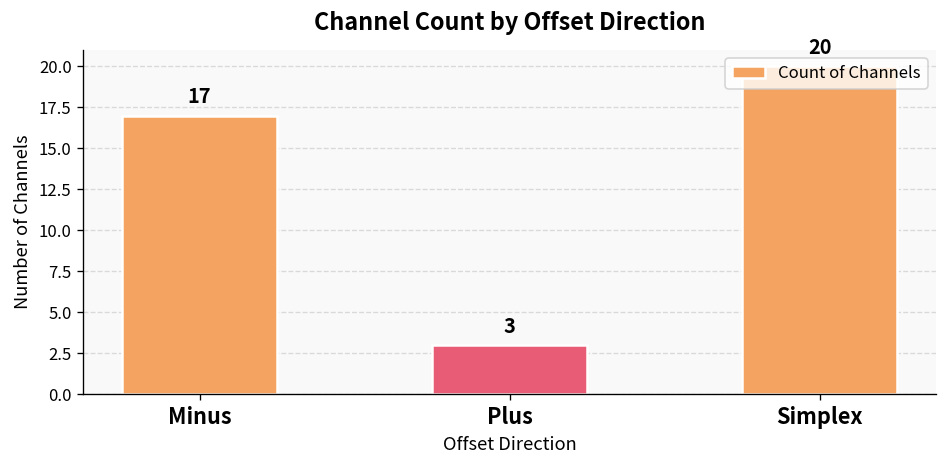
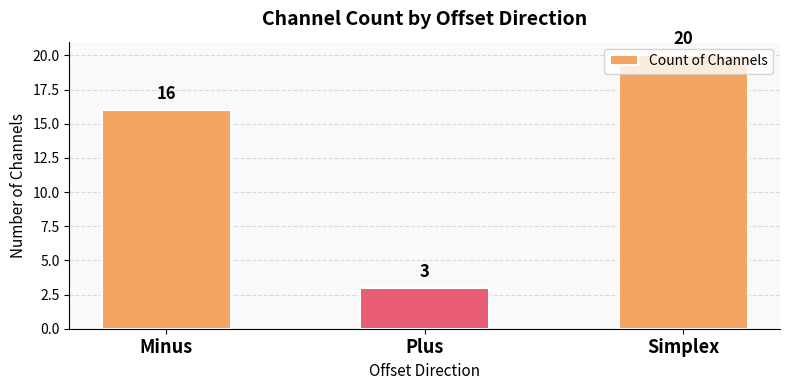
  {
-   "Minus": 17,
+   "Minus": 16,
    "Plus": 3
  }
